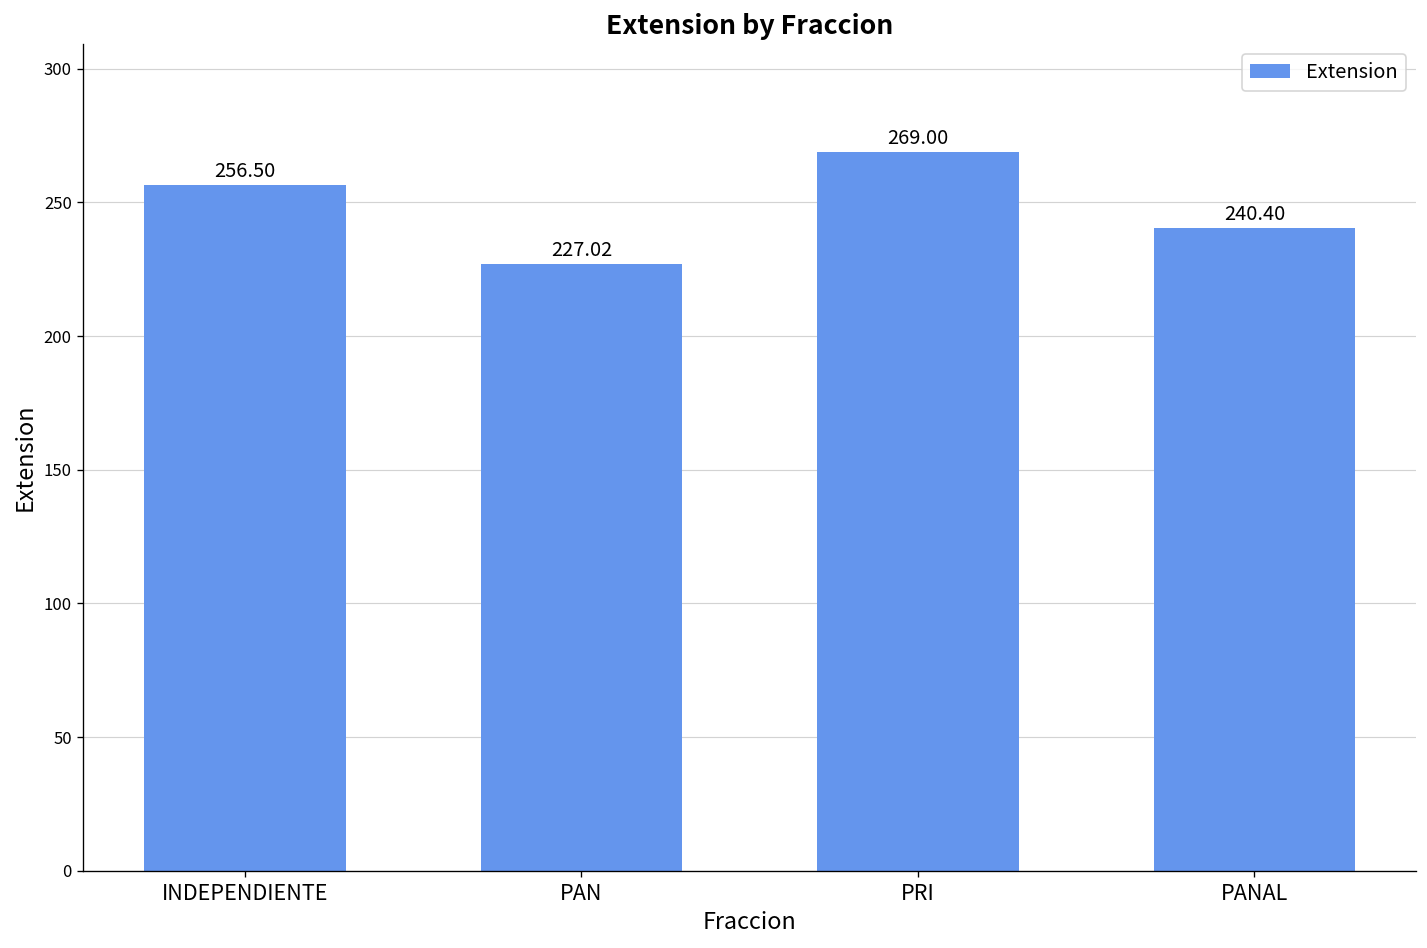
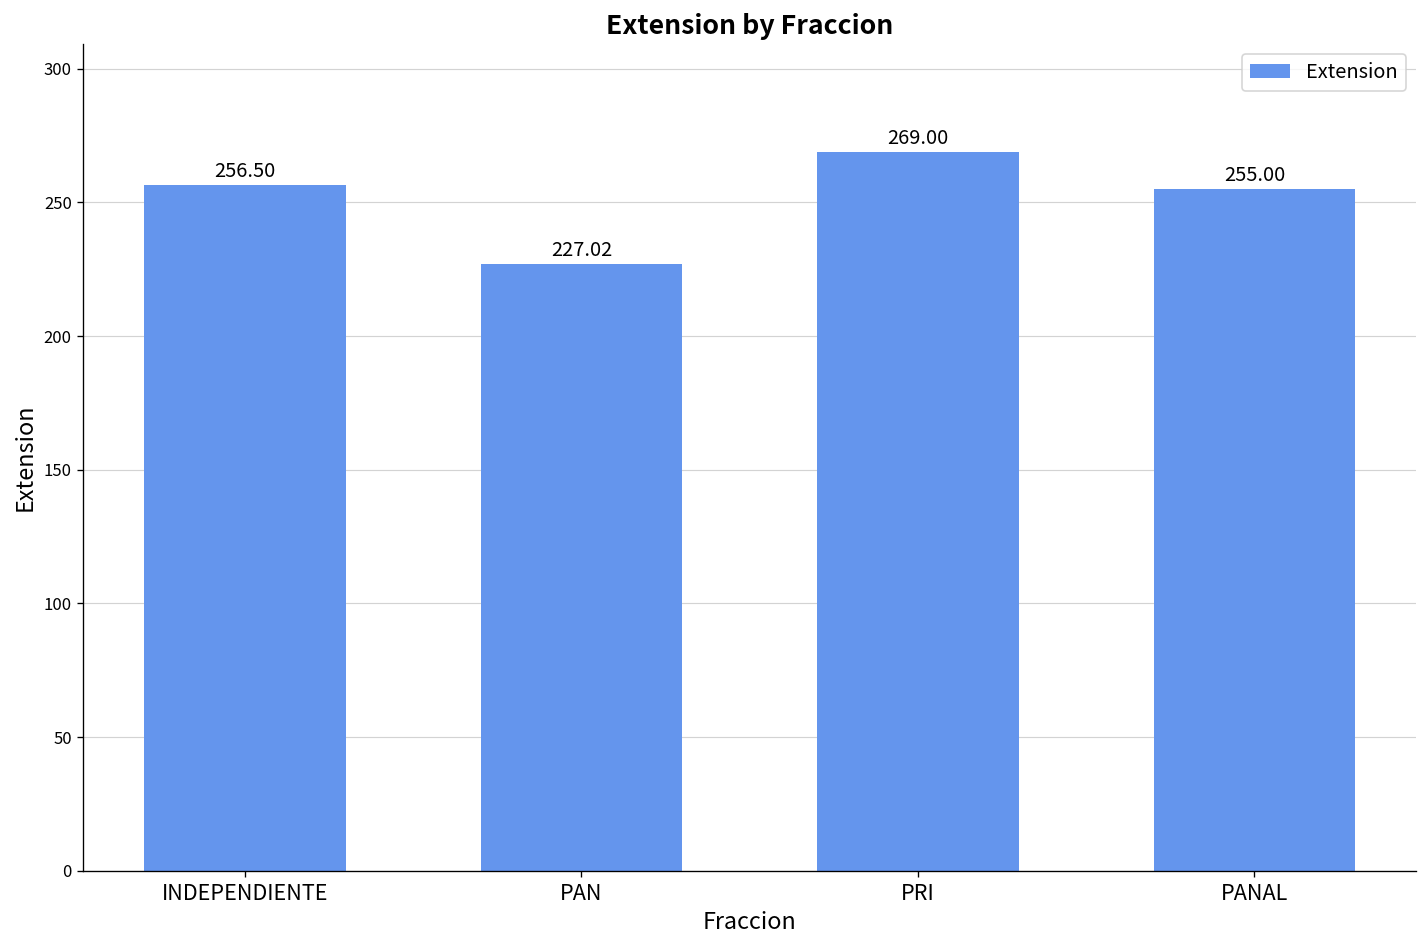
  {
    "INDEPENDIENTE": 256.50,
    "PAN": 227.02,
    "PRI": 269.00,
-   "PANAL": 240.40
+   "PANAL": 255.00
  }
